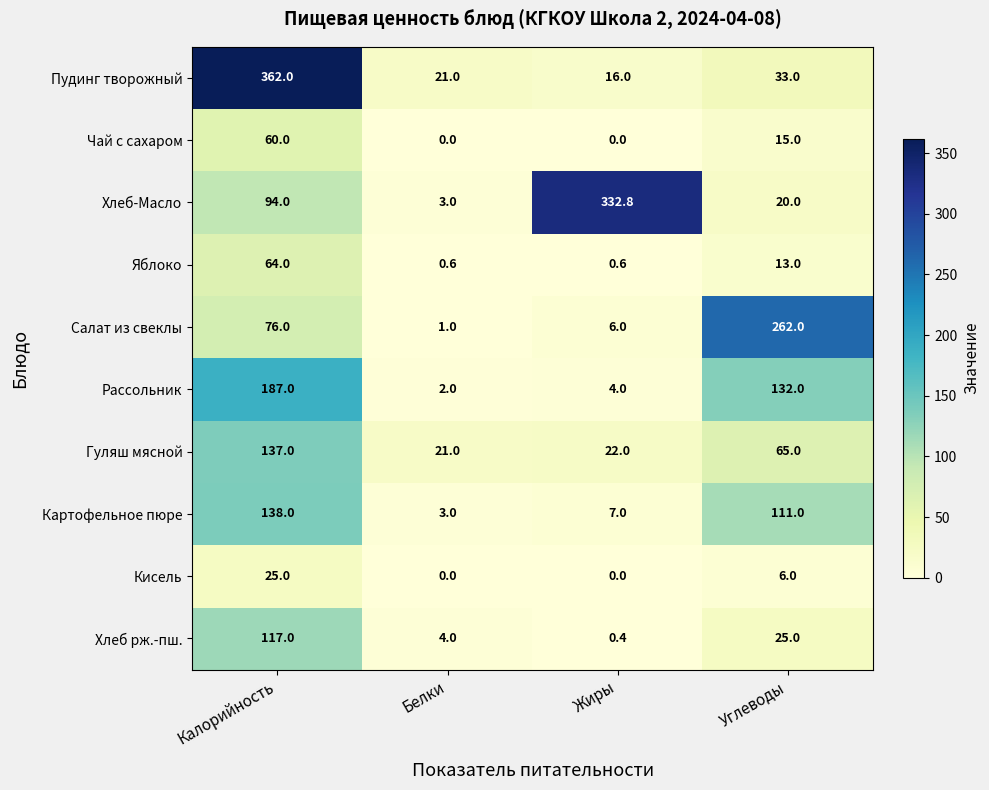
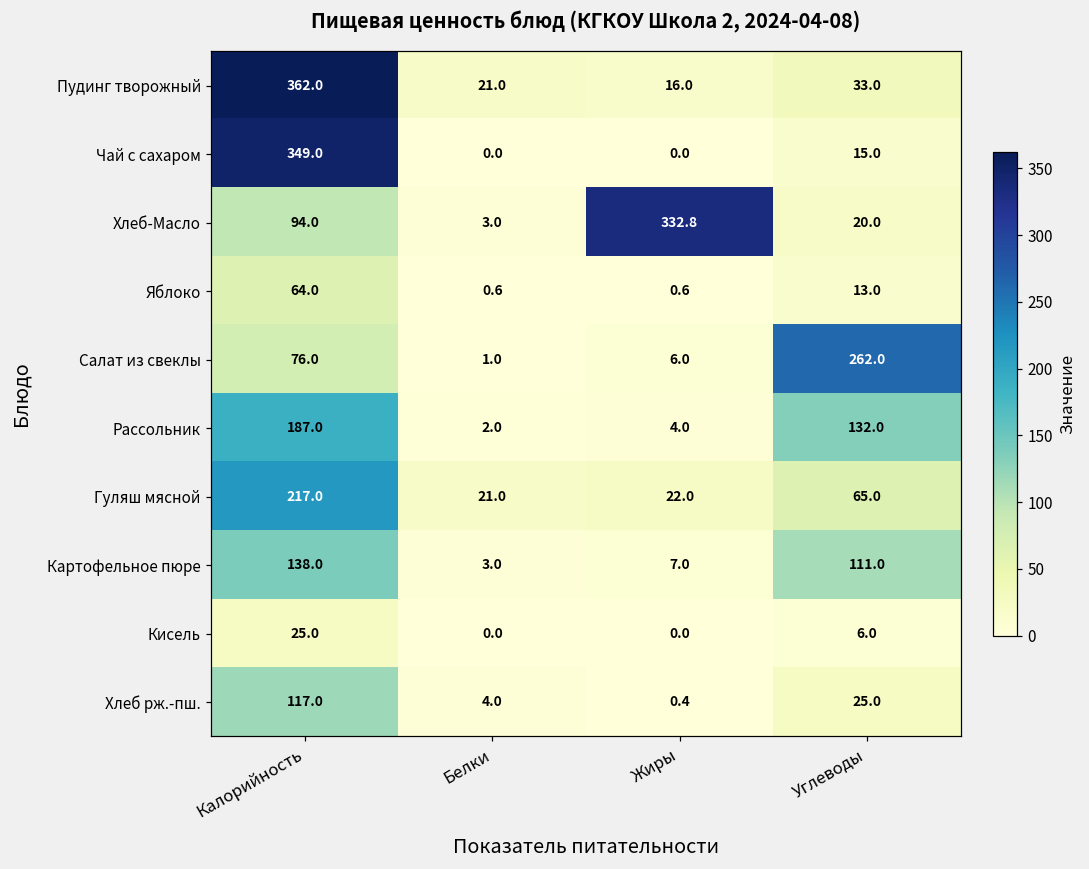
  {
    "Пудинг творожный": {
      "Калорийность": 362.0,
      "Белки": 21.0,
      "Жиры": 16.0,
      "Углеводы": 33.0
    },
    "Чай с сахаром": {
-     "Калорийность": 60.0,
+     "Калорийность": 349.0,
      "Белки": 0.0,
      "Жиры": 0.0,
      "Углеводы": 15.0
    },
    "Хлеб-Масло": {
      "Калорийность": 94.0,
      "Белки": 3.0,
      "Жиры": 332.8,
      "Углеводы": 20.0
    },
    "Яблоко": {
      "Калорийность": 64.0,
      "Белки": 0.6,
      "Жиры": 0.6,
      "Углеводы": 13.0
    },
    "Салат из свеклы": {
      "Калорийность": 76.0,
      "Белки": 1.0,
      "Жиры": 6.0,
      "Углеводы": 262.0
    },
    "Рассольник": {
      "Калорийность": 187.0,
      "Белки": 2.0,
      "Жиры": 4.0,
      "Углеводы": 132.0
    },
    "Гуляш мясной": {
-     "Калорийность": 137.0,
+     "Калорийность": 217.0,
      "Белки": 21.0,
      "Жиры": 22.0,
      "Углеводы": 65.0
    },
    "Картофельное пюре": {
      "Калорийность": 138.0,
      "Белки": 3.0,
      "Жиры": 7.0,
      "Углеводы": 111.0
    },
    "Кисель": {
      "Калорийность": 25.0,
      "Белки": 0.0,
      "Жиры": 0.0,
      "Углеводы": 6.0
    },
    "Хлеб рж.-пш.": {
      "Калорийность": 117.0,
      "Белки": 4.0,
      "Жиры": 0.4,
      "Углеводы": 25.0
    }
  }
